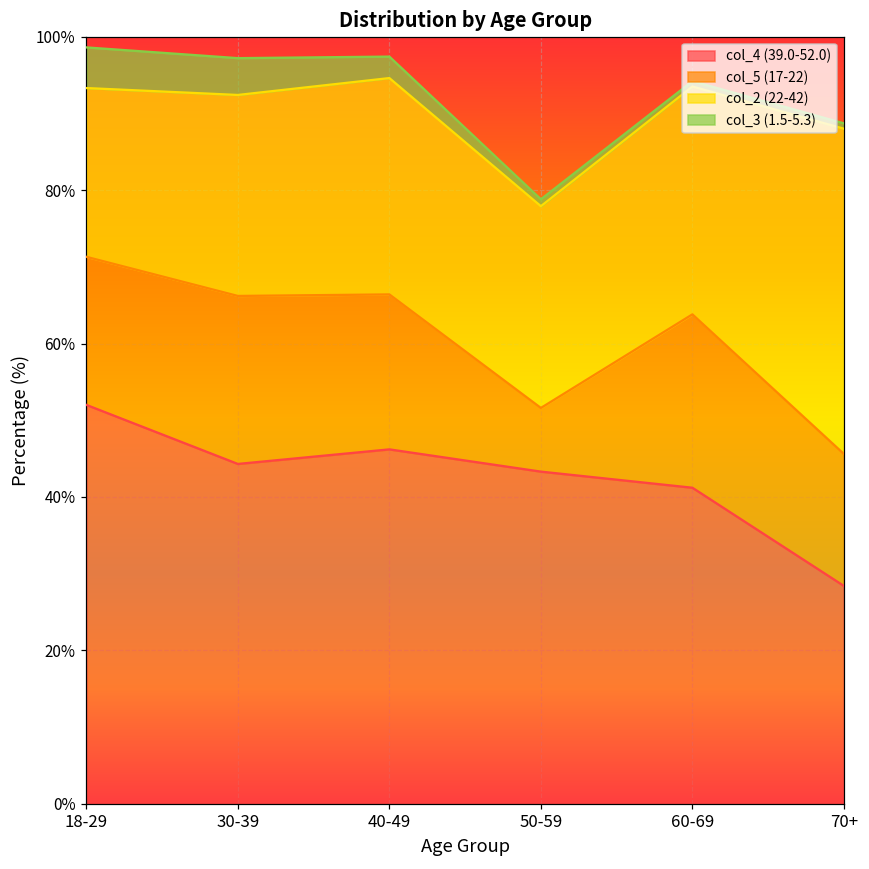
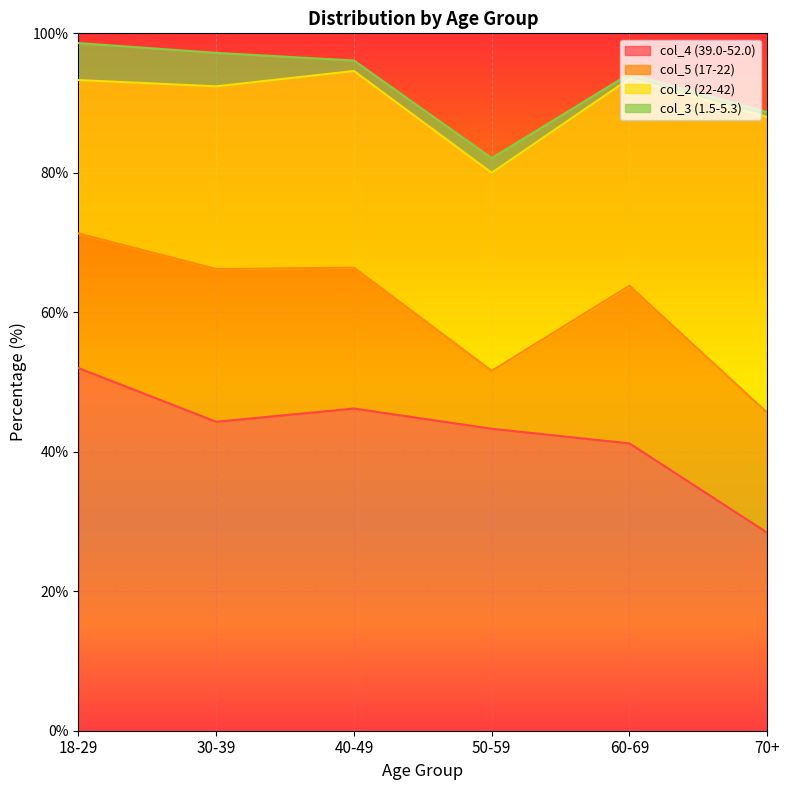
  {
    "col_4 (39.0-52.0)": {
      "18-29": "52%",
      "30-39": "44%",
      "40-49": "46%",
      "50-59": "43%",
      "60-69": "41%",
      "70+": "28%"
    },
    "col_5 (17-22)": {
      "18-29": "19%",
      "30-39": "22%",
      "40-49": "20%",
      "50-59": "8%",
      "60-69": "23%",
      "70+": "17%"
    },
    "col_2 (22-42)": {
      "18-29": "22%",
      "30-39": "26%",
      "40-49": "28%",
-     "50-59": "26%",
+     "50-59": "28%",
      "70+": "42%"
    },
    "col_3 (1.5-5.3)": {
      "18-29": "5%",
      "30-39": "5%",
-     "40-49": "3%",
-     "50-59": "1%",
+     "40-49": "2%",
+     "50-59": "2%",
      "70+": "1%"
    }
  }
